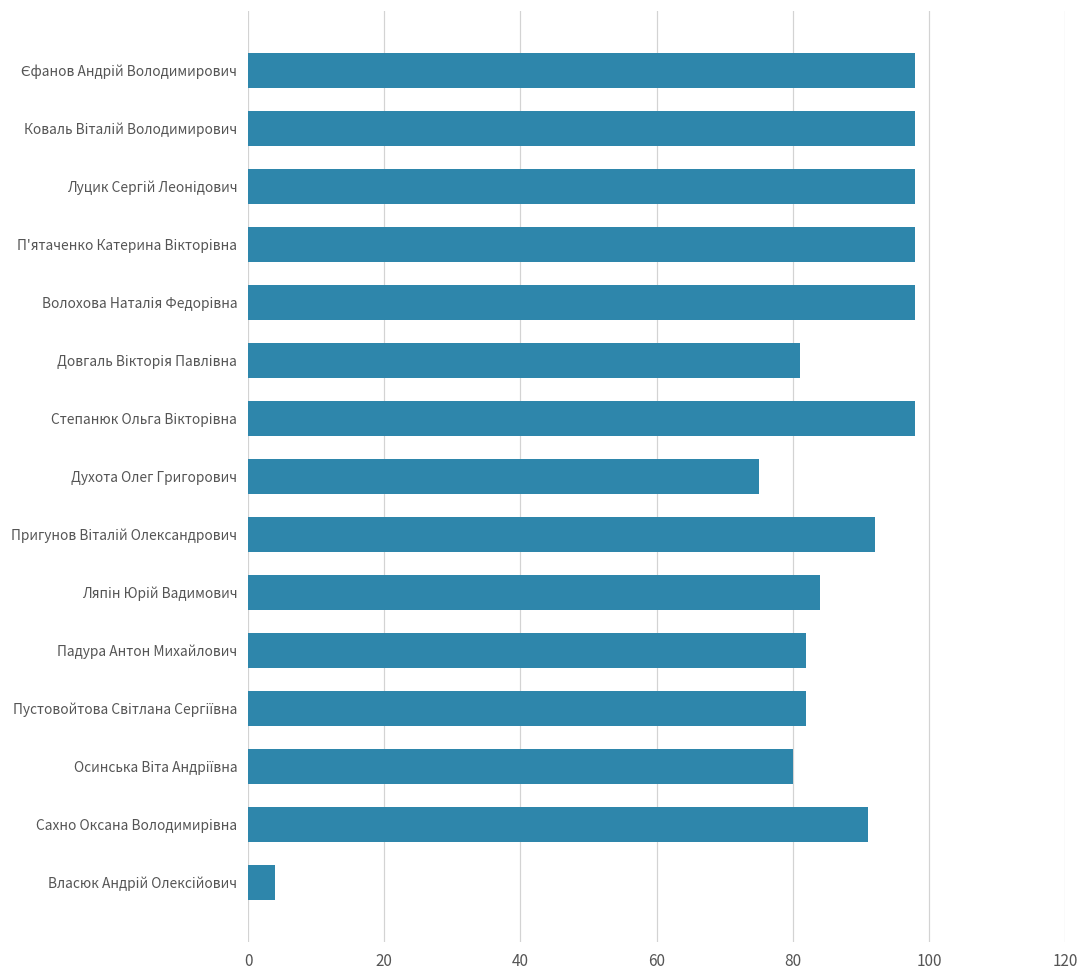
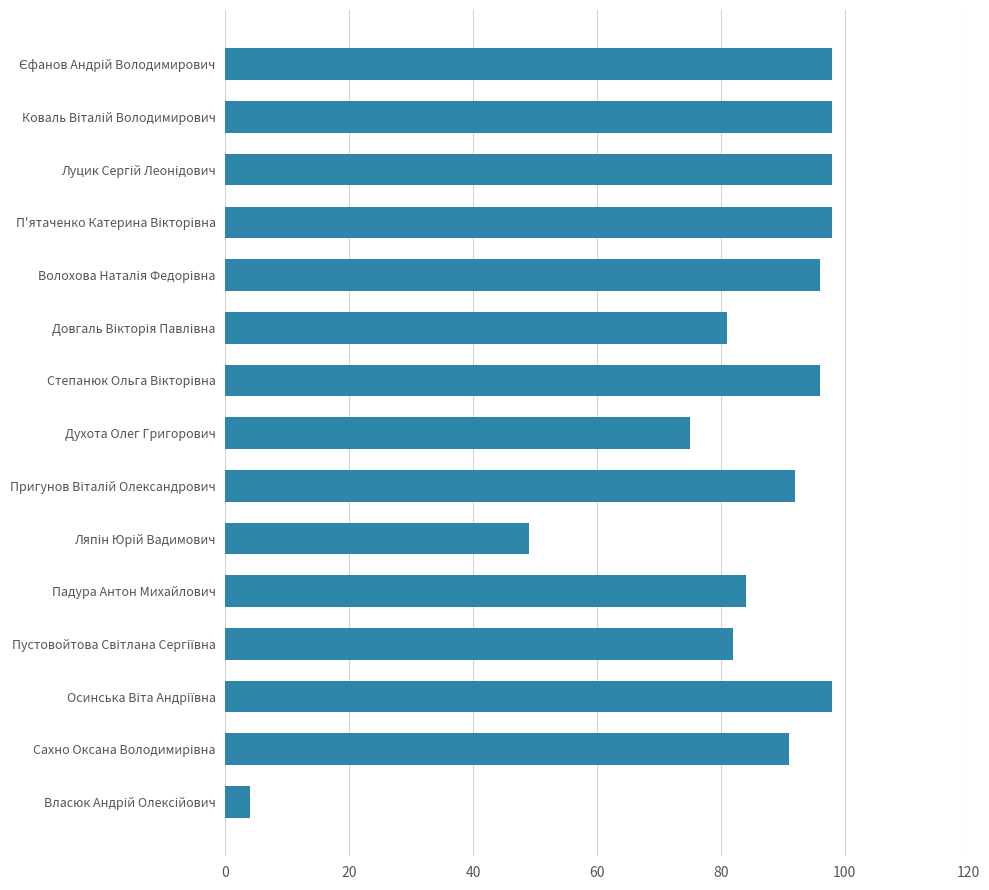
  {
    "Єфанов Андрій Володимирович": 98,
    "Коваль Віталій Володимирович": 98,
    "Луцик Сергій Леонідович": 98,
    "П'ятаченко Катерина Вікторівна": 98,
-   "Волохова Наталія Федорівна": 98,
+   "Волохова Наталія Федорівна": 96,
    "Довгаль Вікторія Павлівна": 81,
-   "Степанюк Ольга Вікторівна": 98,
+   "Степанюк Ольга Вікторівна": 96,
    "Духота Олег Григорович": 75,
    "Пригунов Віталій Олександрович": 92,
-   "Ляпін Юрій Вадимович": 84,
-   "Падура Антон Михайлович": 82,
+   "Ляпін Юрій Вадимович": 49,
+   "Падура Антон Михайлович": 84,
    "Пустовойтова Світлана Сергіївна": 82,
-   "Осинська Віта Андріївна": 80,
+   "Осинська Віта Андріївна": 98,
    "Сахно Оксана Володимирівна": 91,
    "Власюк Андрій Олексійович": 4
  }
